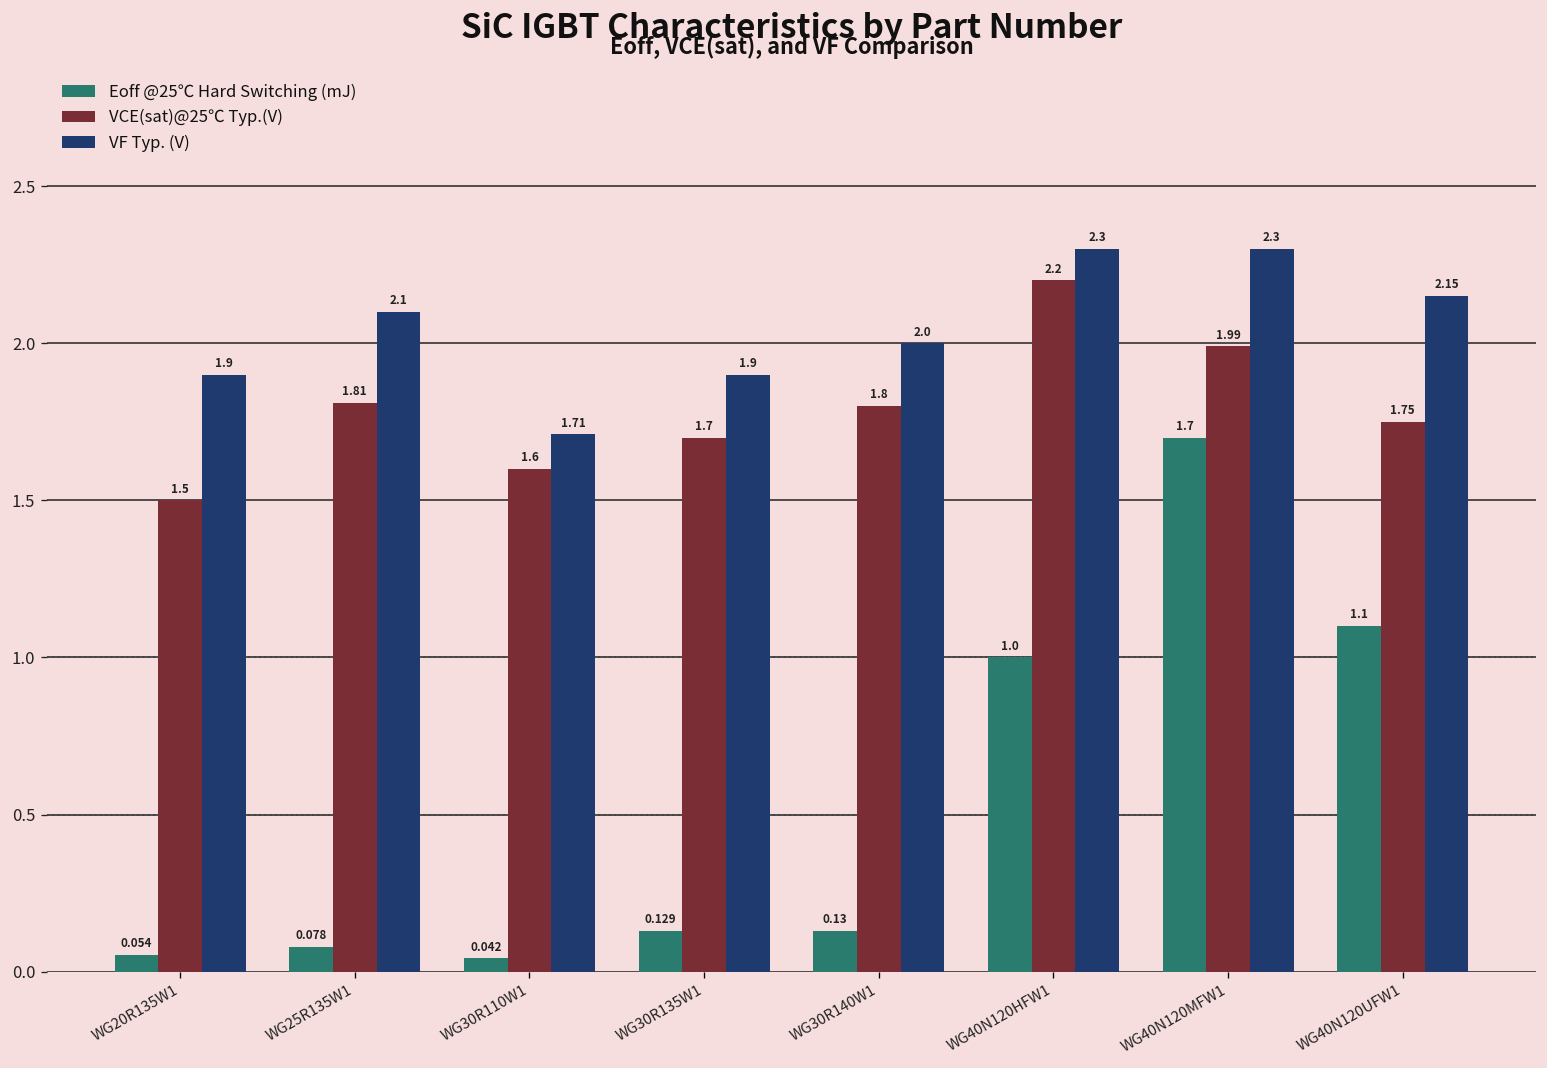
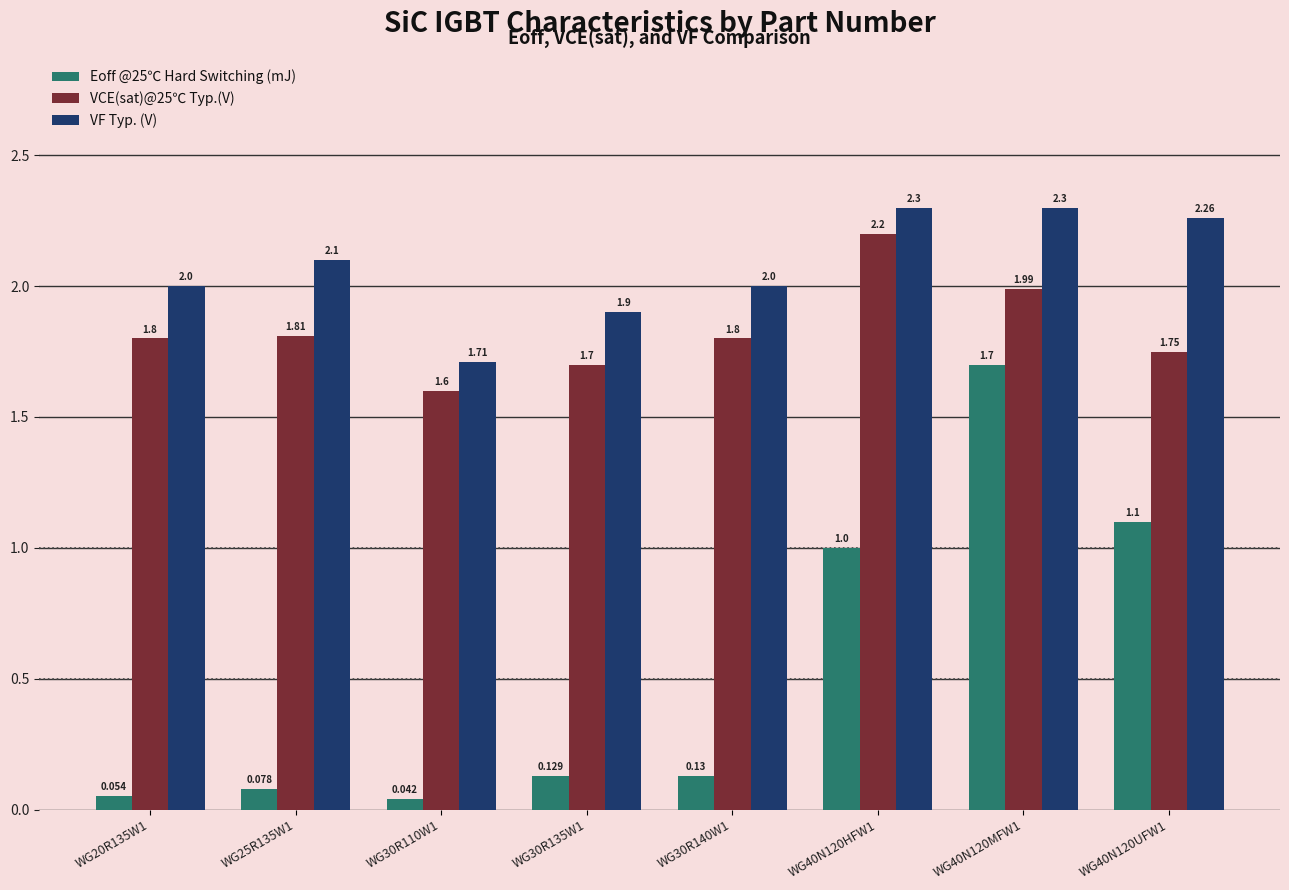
  {
    "Eoff @25℃ Hard Switching (mJ)": {
      "WG20R135W1": 0.054,
      "WG25R135W1": 0.078,
      "WG30R110W1": 0.042,
      "WG30R135W1": 0.129,
      "WG30R140W1": 0.13,
      "WG40N120HFW1": 1.0,
      "WG40N120MFW1": 1.7,
      "WG40N120UFW1": 1.1
    },
    "VCE(sat)@25℃ Typ.(V)": {
-     "WG20R135W1": 1.5,
+     "WG20R135W1": 1.8,
      "WG25R135W1": 1.81,
      "WG30R110W1": 1.6,
      "WG30R135W1": 1.7,
      "WG30R140W1": 1.8,
      "WG40N120HFW1": 2.2,
      "WG40N120MFW1": 1.99,
      "WG40N120UFW1": 1.75
    },
    "VF Typ. (V)": {
-     "WG20R135W1": 1.9,
+     "WG20R135W1": 2.0,
      "WG25R135W1": 2.1,
      "WG30R110W1": 1.71,
      "WG30R135W1": 1.9,
      "WG30R140W1": 2.0,
      "WG40N120HFW1": 2.3,
      "WG40N120MFW1": 2.3,
-     "WG40N120UFW1": 2.15
+     "WG40N120UFW1": 2.26
    }
  }
